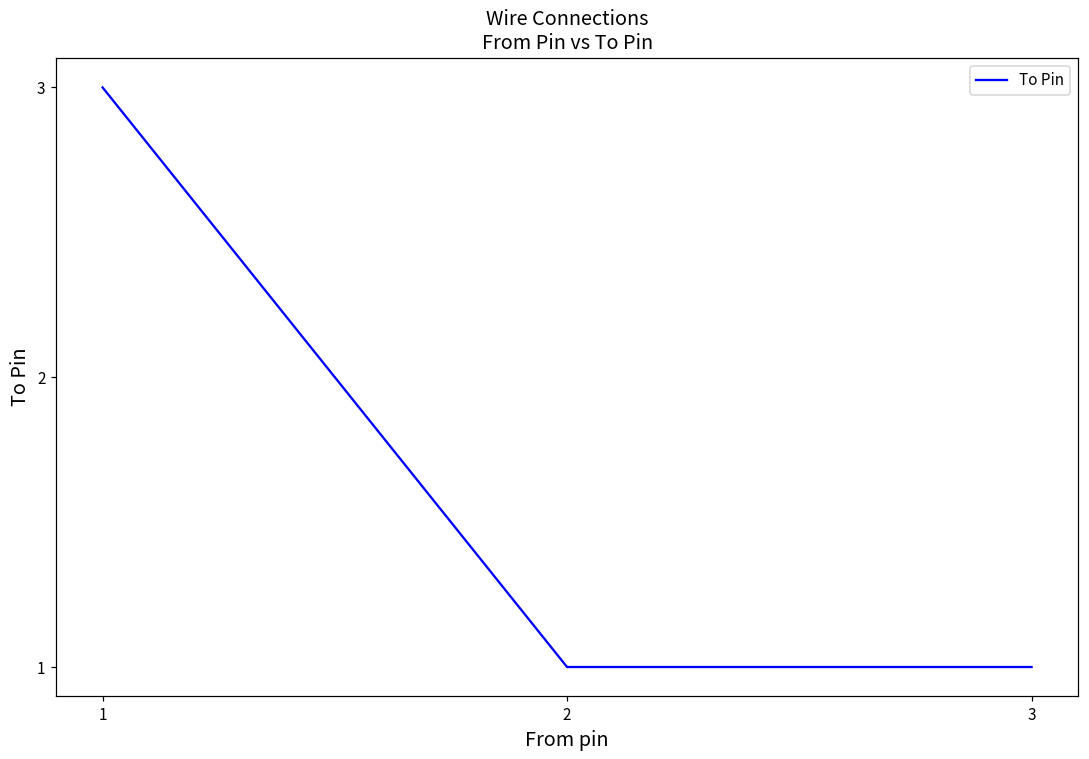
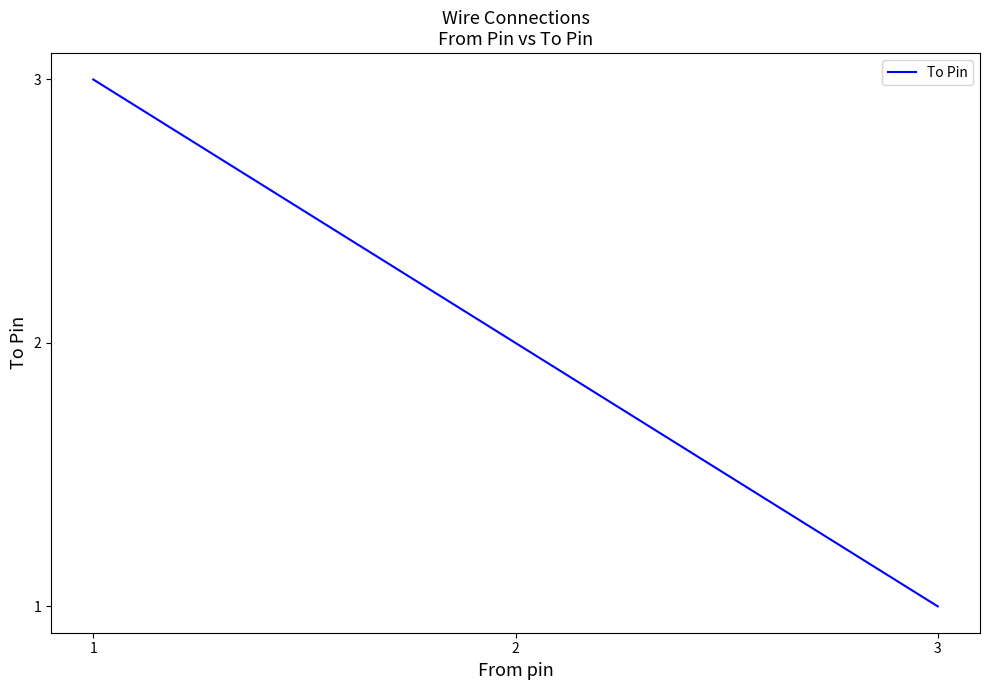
  {
    "1": 3,
-   "2": 1,
+   "2": 2,
    "3": 1
  }
